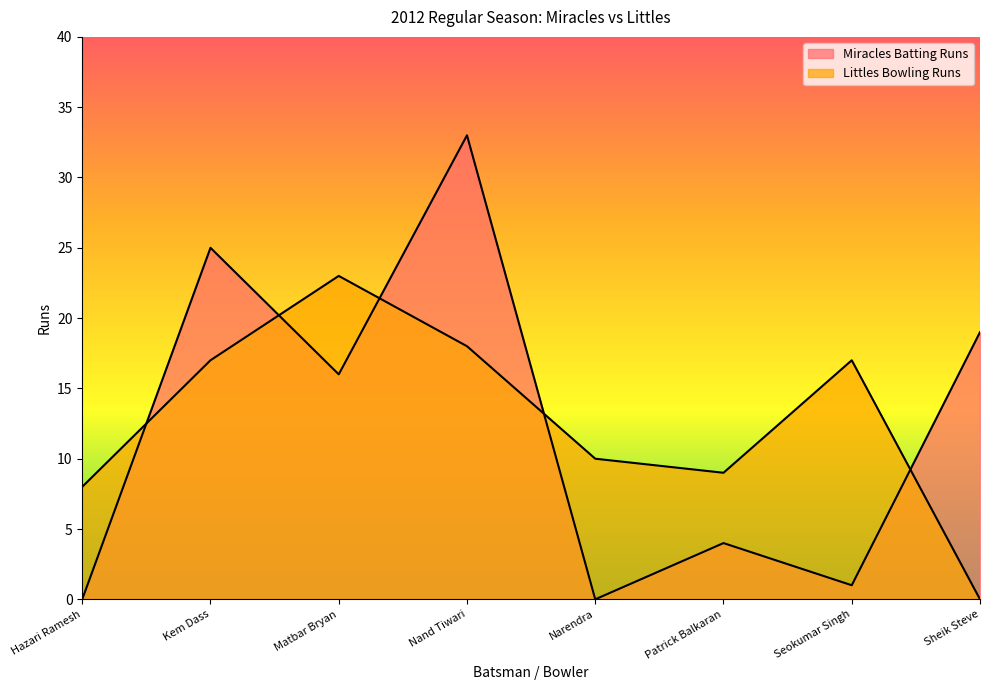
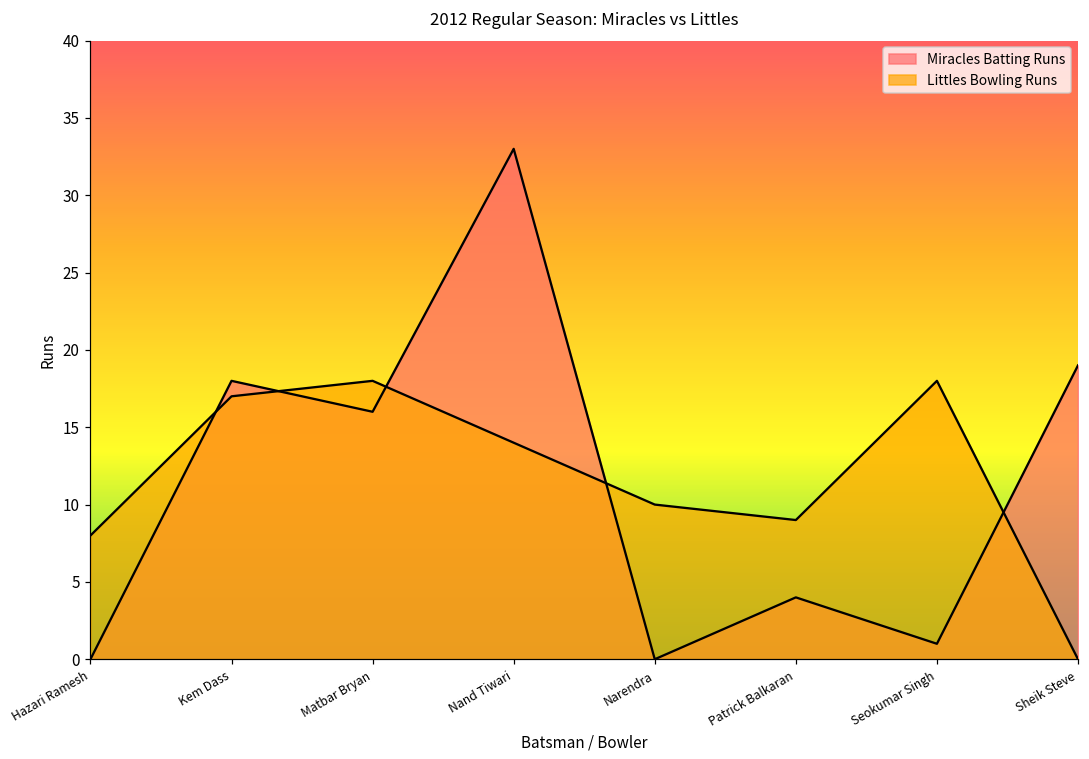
  {
    "Miracles Batting Runs": {
      "Hazari Ramesh": 0,
-     "Kem Dass": 25,
+     "Kem Dass": 18,
      "Matbar Bryan": 16,
      "Nand Tiwari": 33,
      "Narendra": 0,
      "Patrick Balkaran": 4,
      "Seokumar Singh": 1,
      "Sheik Steve": 19
    },
    "Littles Bowling Runs": {
      "Hazari Ramesh": 8,
      "Kem Dass": 17,
-     "Matbar Bryan": 23,
-     "Nand Tiwari": 18,
+     "Matbar Bryan": 18,
+     "Nand Tiwari": 14,
      "Narendra": 10,
      "Patrick Balkaran": 9,
-     "Seokumar Singh": 17,
+     "Seokumar Singh": 18,
      "Sheik Steve": 0
    }
  }
